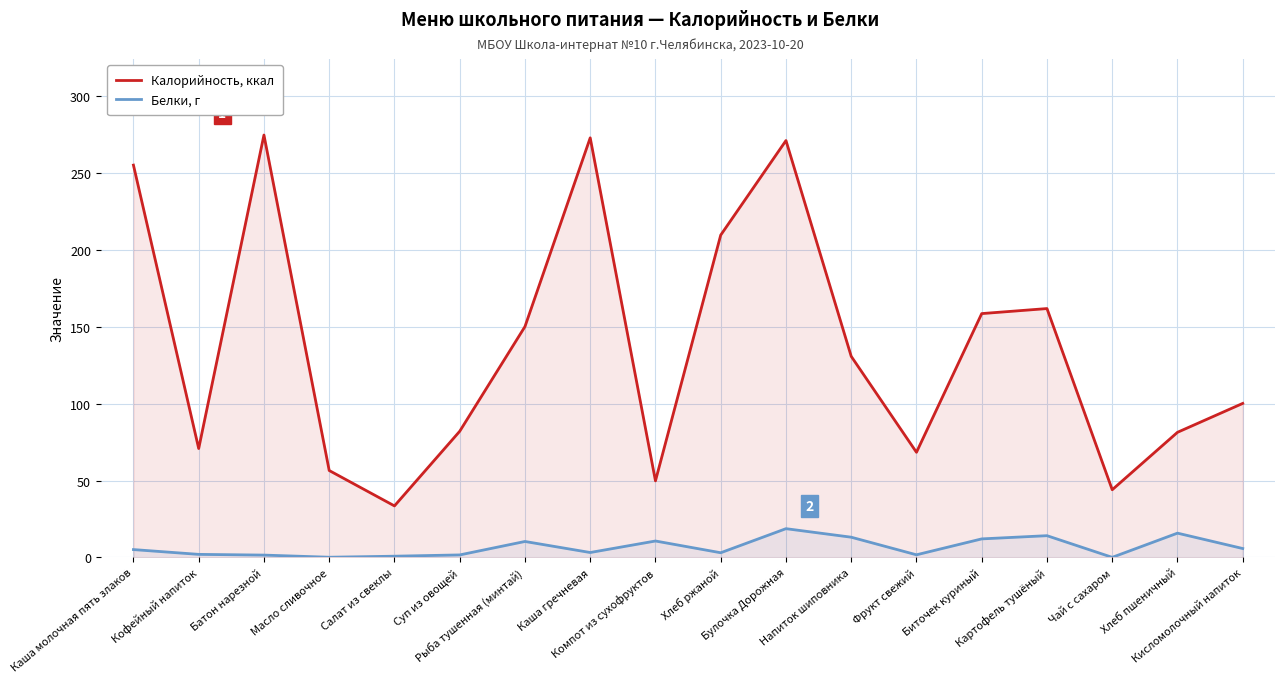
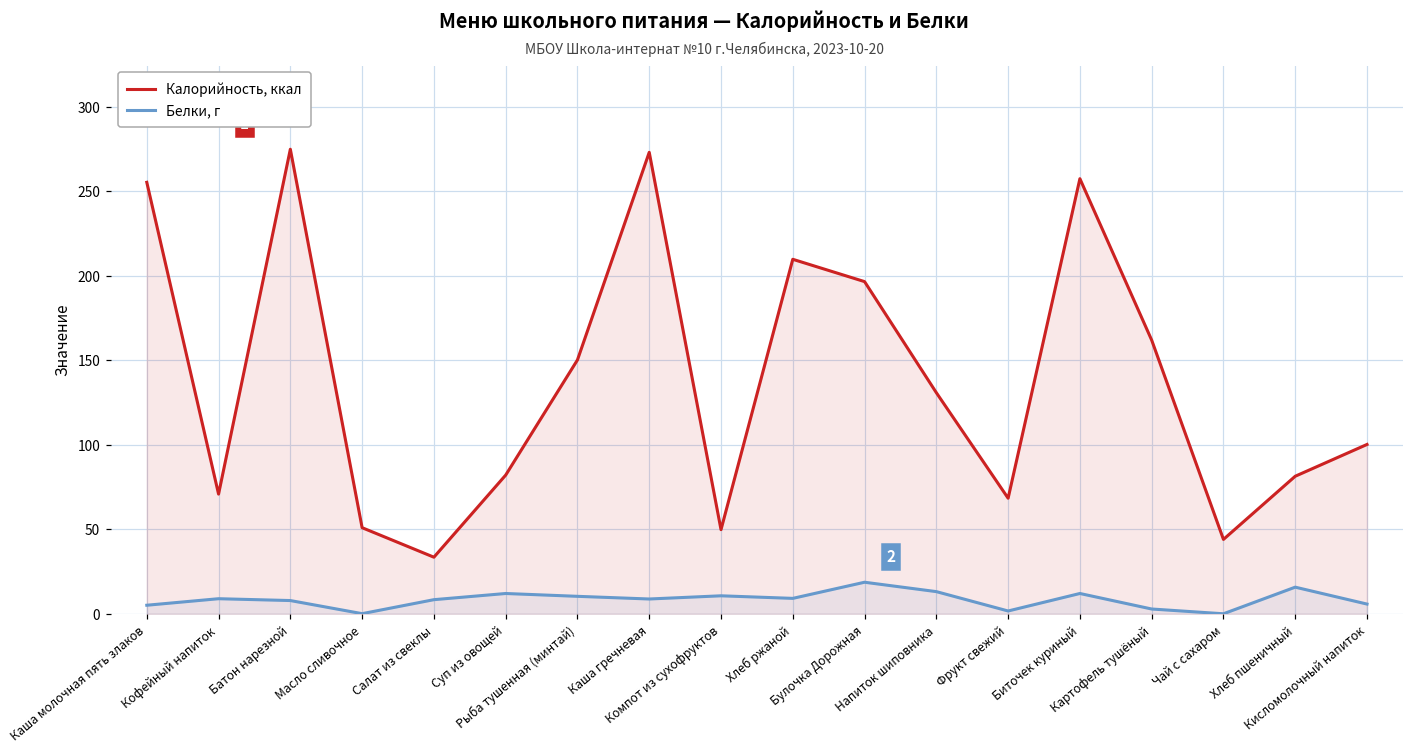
  {
    "Калорийность, ккал": {
      "Каша молочная пять злаков": 255,
      "Кофейный напиток": 71,
      "Батон нарезной": 275,
-     "Масло сливочное": 57,
+     "Масло сливочное": 51,
      "Салат из свеклы": 34,
      "Суп из овощей": 82,
      "Рыба тушенная (минтай)": 150,
      "Каша гречневая": 273,
      "Компот из сухофруктов": 50,
      "Хлеб ржаной": 210,
-     "Булочка Дорожная": 271,
+     "Булочка Дорожная": 197,
      "Напиток шиповника": 131,
      "Фрукт свежий": 68,
-     "Биточек куриный": 159,
+     "Биточек куриный": 257,
      "Картофель тушёный": 162,
      "Чай с сахаром": 44,
      "Хлеб пшеничный": 81,
      "Кисломолочный напиток": 100
    },
    "Белки, г": {
      "Каша молочная пять злаков": 5,
-     "Кофейный напиток": 2,
-     "Батон нарезной": 2,
+     "Кофейный напиток": 9,
+     "Батон нарезной": 8,
      "Масло сливочное": 0,
-     "Салат из свеклы": 1,
-     "Суп из овощей": 2,
+     "Салат из свеклы": 8,
+     "Суп из овощей": 12,
      "Рыба тушенная (минтай)": 10,
-     "Каша гречневая": 3,
+     "Каша гречневая": 9,
      "Компот из сухофруктов": 11,
-     "Хлеб ржаной": 3,
+     "Хлеб ржаной": 9,
      "Напиток шиповника": 13,
      "Фрукт свежий": 2,
      "Биточек куриный": 12,
-     "Картофель тушёный": 14,
+     "Картофель тушёный": 3,
      "Чай с сахаром": 0,
      "Хлеб пшеничный": 16,
      "Кисломолочный напиток": 6
    }
  }
